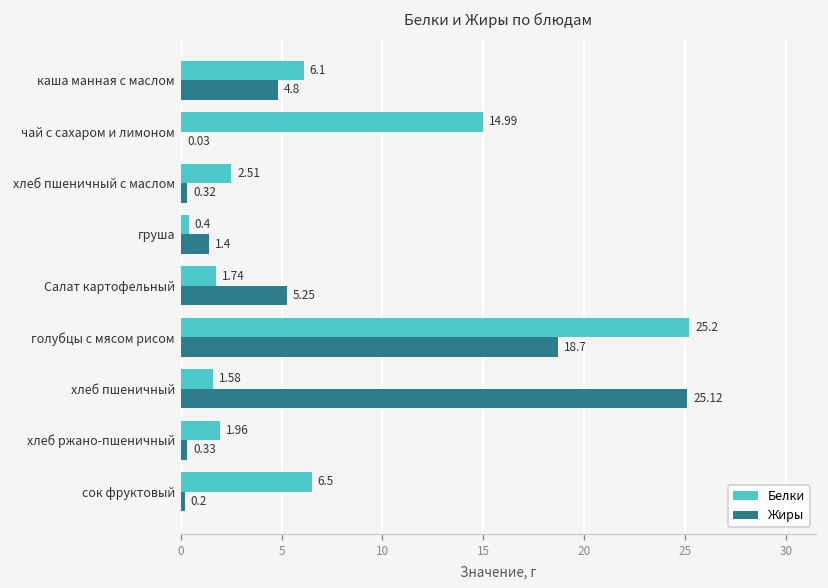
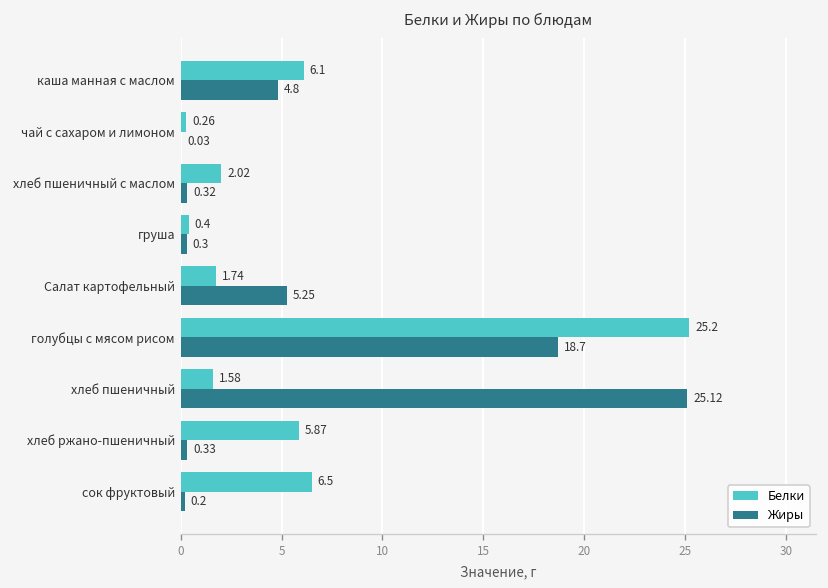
  {
    "Белки": {
      "каша манная с маслом": 6.1,
-     "чай с сахаром и лимоном": 14.99,
-     "хлеб пшеничный с маслом": 2.51,
+     "чай с сахаром и лимоном": 0.26,
+     "хлеб пшеничный с маслом": 2.02,
      "груша": 0.4,
      "Салат картофельный": 1.74,
      "голубцы с мясом рисом": 25.2,
      "хлеб пшеничный": 1.58,
-     "хлеб ржано-пшеничный": 1.96,
+     "хлеб ржано-пшеничный": 5.87,
      "сок фруктовый": 6.5
    },
    "Жиры": {
      "каша манная с маслом": 4.8,
      "чай с сахаром и лимоном": 0.03,
      "хлеб пшеничный с маслом": 0.32,
-     "груша": 1.4,
+     "груша": 0.3,
      "Салат картофельный": 5.25,
      "голубцы с мясом рисом": 18.7,
      "хлеб пшеничный": 25.12,
      "хлеб ржано-пшеничный": 0.33,
      "сок фруктовый": 0.2
    }
  }
